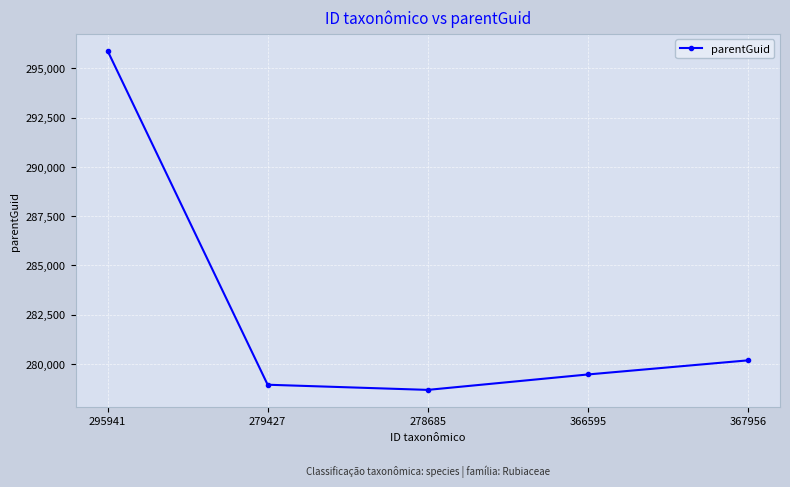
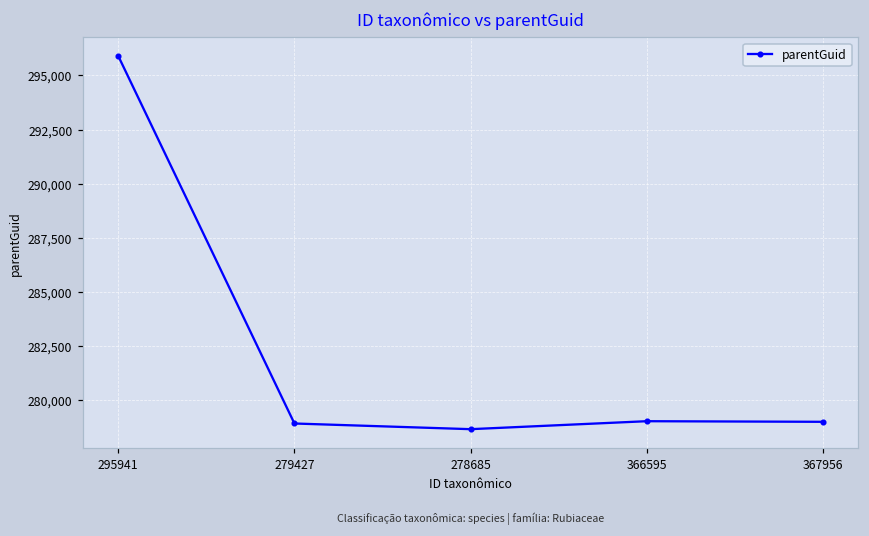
  {
    "295941": "295,900",
    "279427": "278,900",
    "278685": "278,700",
-   "366595": "279,500",
-   "367956": "280,200"
+   "366595": "279,000",
+   "367956": "279,000"
  }
